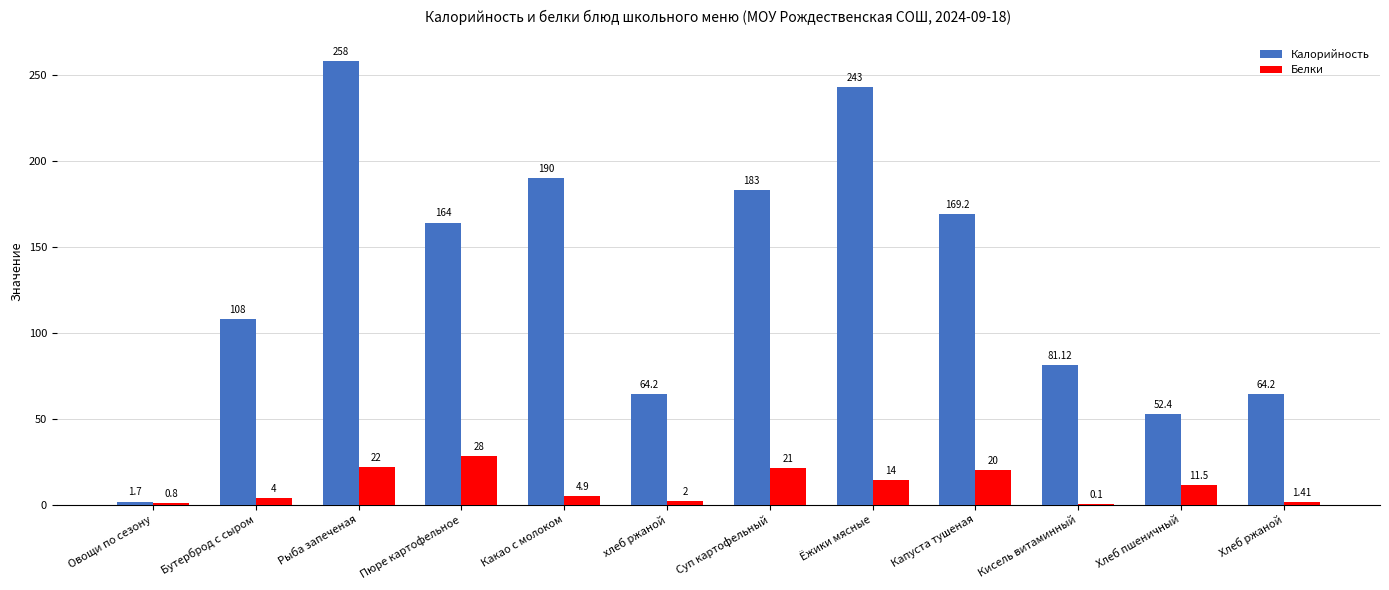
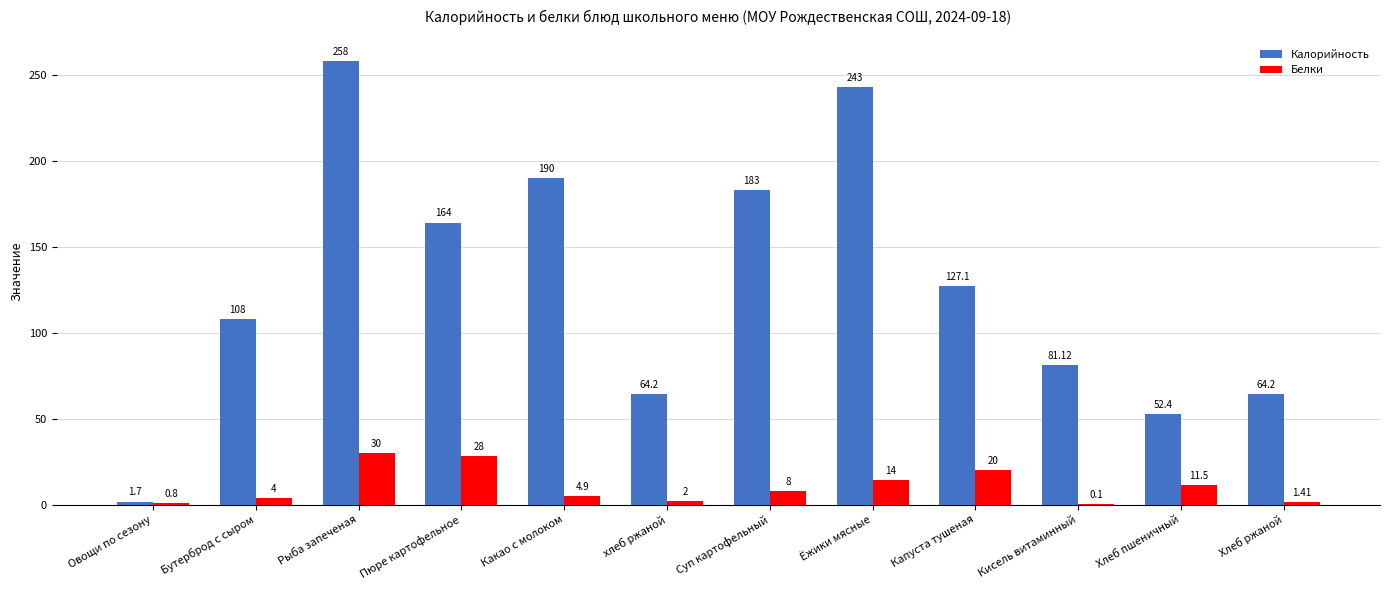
  {
    "Калорийность": {
      "Овощи по сезону": 1.7,
      "Бутерброд с сыром": 108,
      "Рыба запеченая": 258,
      "Пюре картофельное": 164,
      "Какао с молоком": 190,
      "хлеб ржаной": 64.2,
      "Суп картофельный": 183,
      "Ёжики мясные": 243,
-     "Капуста тушеная": 169.2,
+     "Капуста тушеная": 127.1,
      "Кисель витаминный": 81.12,
      "Хлеб пшеничный": 52.4,
      "Хлеб ржаной": 64.2
    },
    "Белки": {
      "Овощи по сезону": 0.8,
      "Бутерброд с сыром": 4,
-     "Рыба запеченая": 22,
+     "Рыба запеченая": 30,
      "Пюре картофельное": 28,
      "Какао с молоком": 4.9,
      "хлеб ржаной": 2,
-     "Суп картофельный": 21,
+     "Суп картофельный": 8,
      "Ёжики мясные": 14,
      "Капуста тушеная": 20,
      "Кисель витаминный": 0.1,
      "Хлеб пшеничный": 11.5,
      "Хлеб ржаной": 1.41
    }
  }
